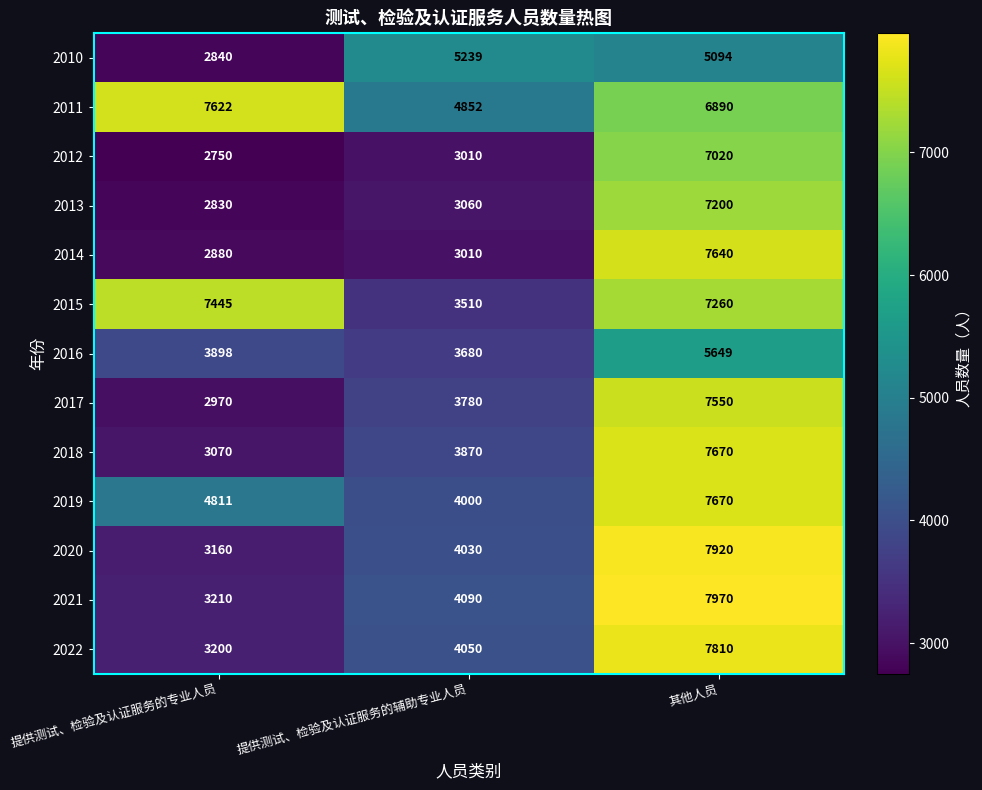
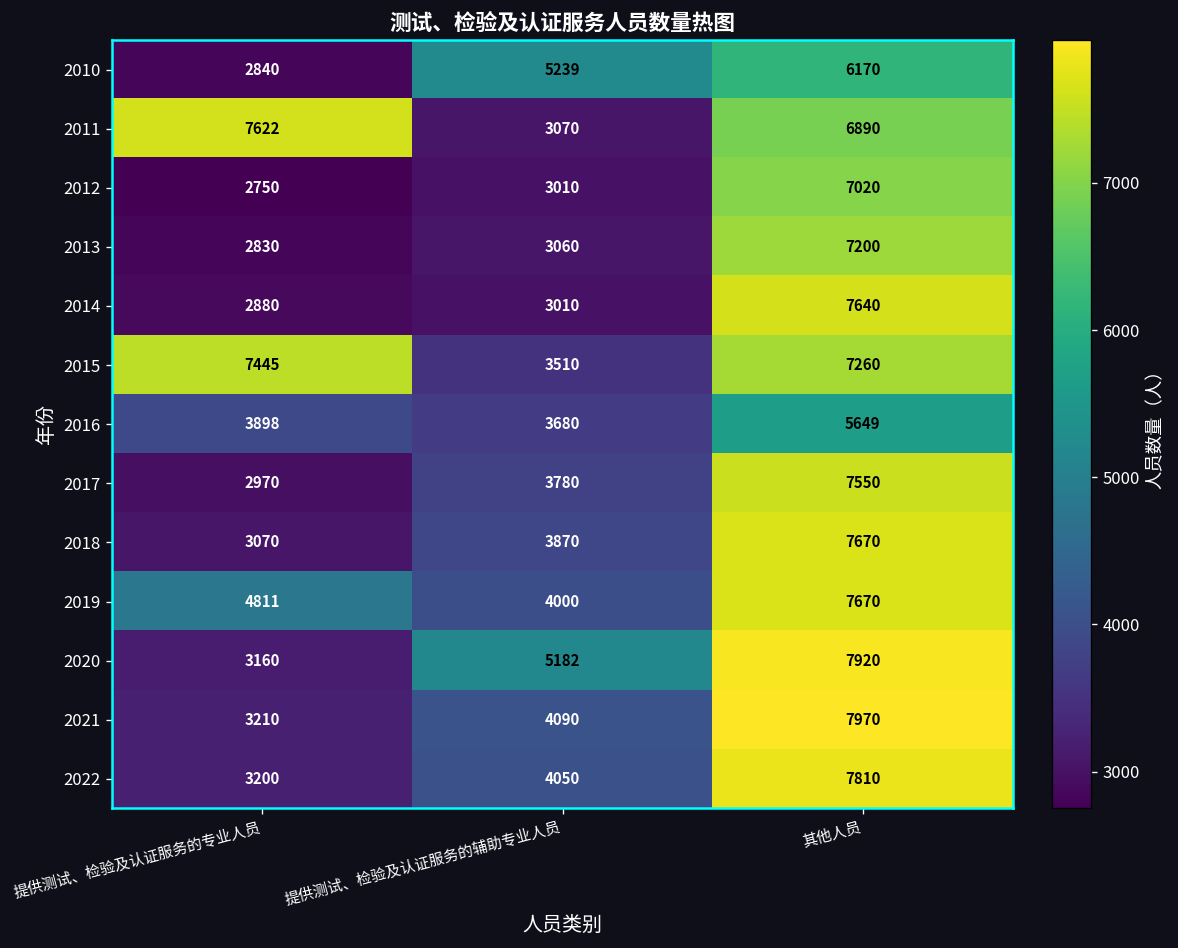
  {
    "2010": {
      "提供测试、检验及认证服务的专业人员": 2840,
      "提供测试、检验及认证服务的辅助专业人员": 5239,
-     "其他人员": 5094
+     "其他人员": 6170
    },
    "2011": {
      "提供测试、检验及认证服务的专业人员": 7622,
-     "提供测试、检验及认证服务的辅助专业人员": 4852,
+     "提供测试、检验及认证服务的辅助专业人员": 3070,
      "其他人员": 6890
    },
    "2012": {
      "提供测试、检验及认证服务的专业人员": 2750,
      "提供测试、检验及认证服务的辅助专业人员": 3010,
      "其他人员": 7020
    },
    "2013": {
      "提供测试、检验及认证服务的专业人员": 2830,
      "提供测试、检验及认证服务的辅助专业人员": 3060,
      "其他人员": 7200
    },
    "2014": {
      "提供测试、检验及认证服务的专业人员": 2880,
      "提供测试、检验及认证服务的辅助专业人员": 3010,
      "其他人员": 7640
    },
    "2015": {
      "提供测试、检验及认证服务的专业人员": 7445,
      "提供测试、检验及认证服务的辅助专业人员": 3510,
      "其他人员": 7260
    },
    "2016": {
      "提供测试、检验及认证服务的专业人员": 3898,
      "提供测试、检验及认证服务的辅助专业人员": 3680,
      "其他人员": 5649
    },
    "2017": {
      "提供测试、检验及认证服务的专业人员": 2970,
      "提供测试、检验及认证服务的辅助专业人员": 3780,
      "其他人员": 7550
    },
    "2018": {
      "提供测试、检验及认证服务的专业人员": 3070,
      "提供测试、检验及认证服务的辅助专业人员": 3870,
      "其他人员": 7670
    },
    "2019": {
      "提供测试、检验及认证服务的专业人员": 4811,
      "提供测试、检验及认证服务的辅助专业人员": 4000,
      "其他人员": 7670
    },
    "2020": {
      "提供测试、检验及认证服务的专业人员": 3160,
-     "提供测试、检验及认证服务的辅助专业人员": 4030,
+     "提供测试、检验及认证服务的辅助专业人员": 5182,
      "其他人员": 7920
    },
    "2021": {
      "提供测试、检验及认证服务的专业人员": 3210,
      "提供测试、检验及认证服务的辅助专业人员": 4090,
      "其他人员": 7970
    },
    "2022": {
      "提供测试、检验及认证服务的专业人员": 3200,
      "提供测试、检验及认证服务的辅助专业人员": 4050,
      "其他人员": 7810
    }
  }
